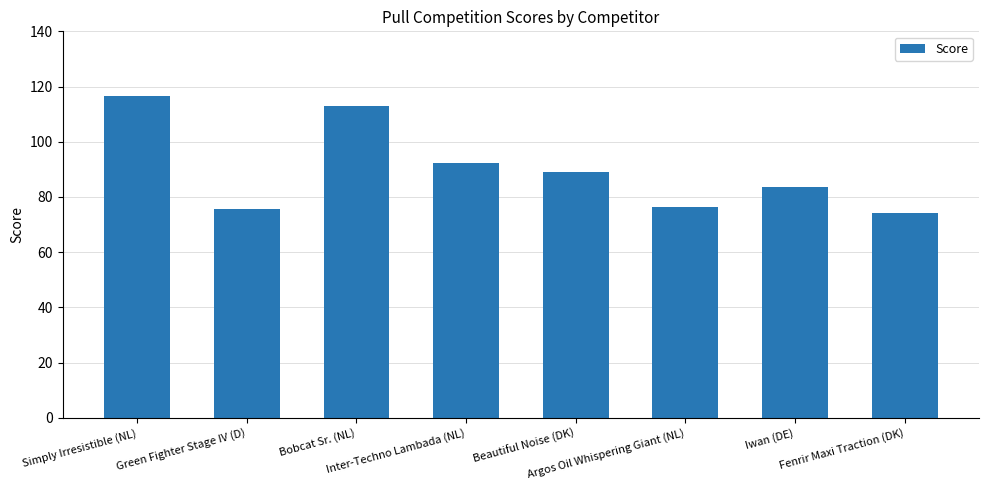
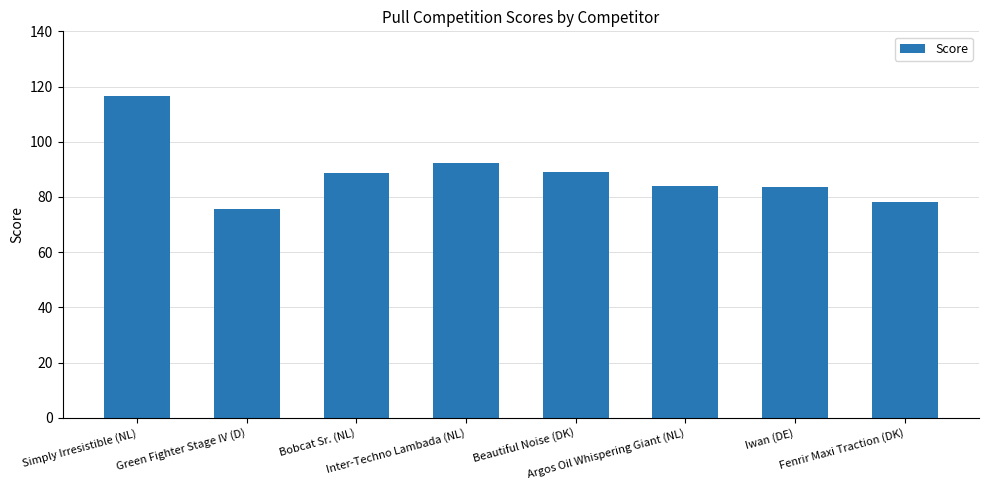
  {
    "Simply Irresistible (NL)": 117,
    "Green Fighter Stage IV (D)": 76,
-   "Bobcat Sr. (NL)": 113,
+   "Bobcat Sr. (NL)": 89,
    "Inter-Techno Lambada (NL)": 92,
    "Beautiful Noise (DK)": 89,
-   "Argos Oil Whispering Giant (NL)": 76,
+   "Argos Oil Whispering Giant (NL)": 84,
    "Iwan (DE)": 84,
-   "Fenrir Maxi Traction (DK)": 74
+   "Fenrir Maxi Traction (DK)": 78
  }
